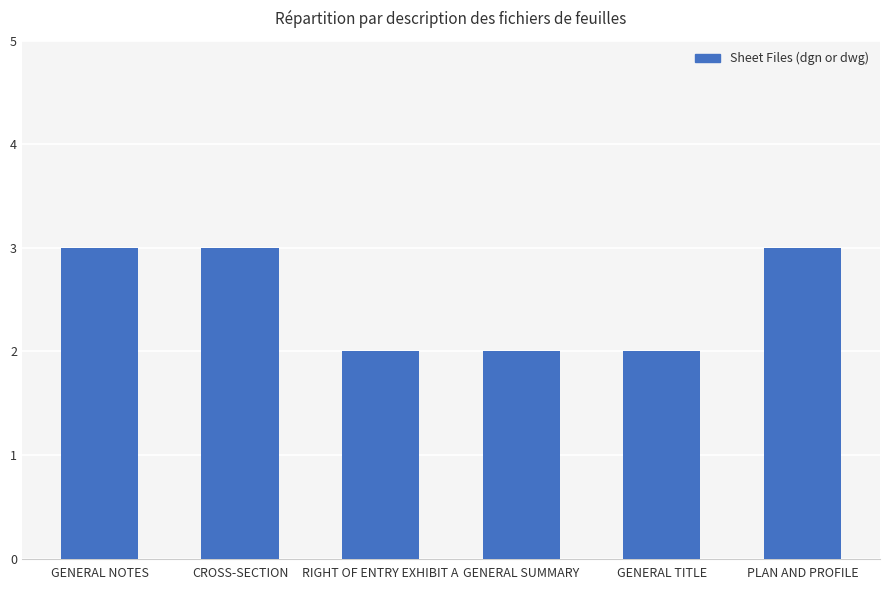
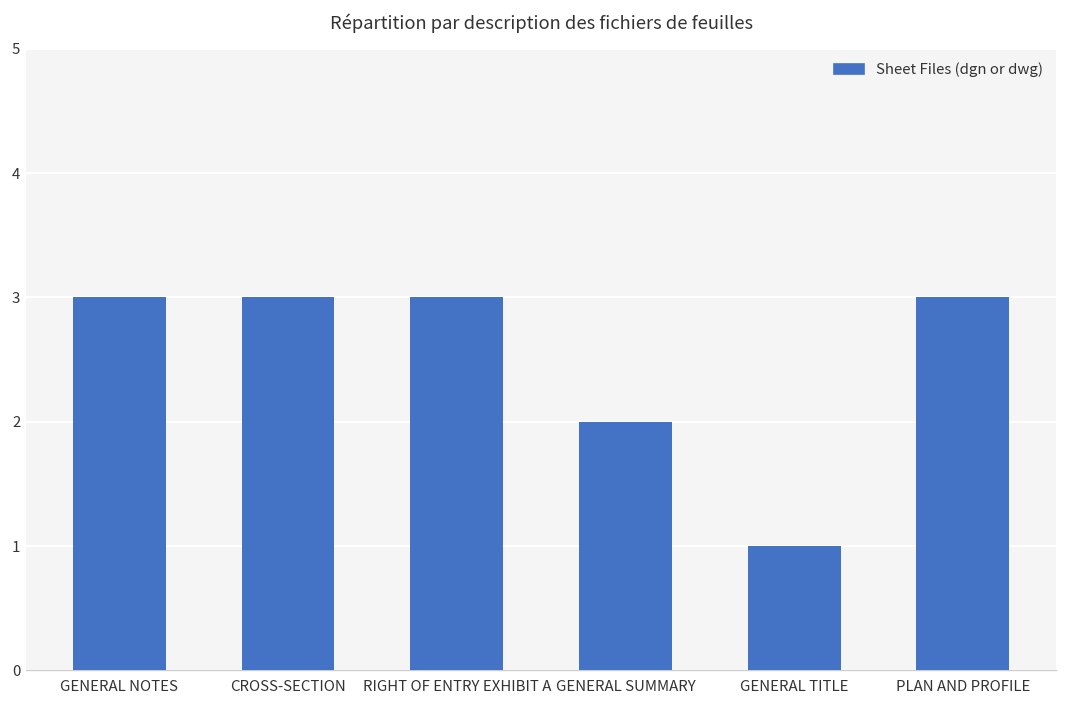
  {
    "GENERAL NOTES": 3,
    "CROSS-SECTION": 3,
-   "RIGHT OF ENTRY EXHIBIT A": 2,
+   "RIGHT OF ENTRY EXHIBIT A": 3,
    "GENERAL SUMMARY": 2,
-   "GENERAL TITLE": 2,
+   "GENERAL TITLE": 1,
    "PLAN AND PROFILE": 3
  }
